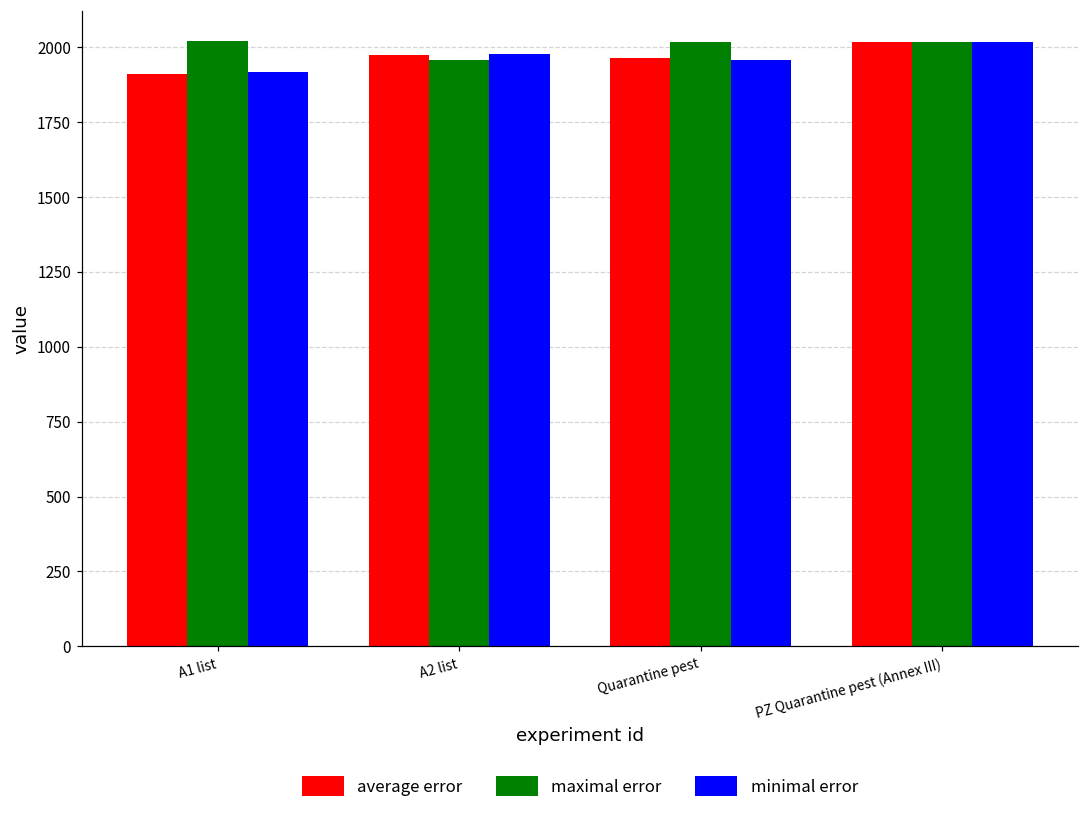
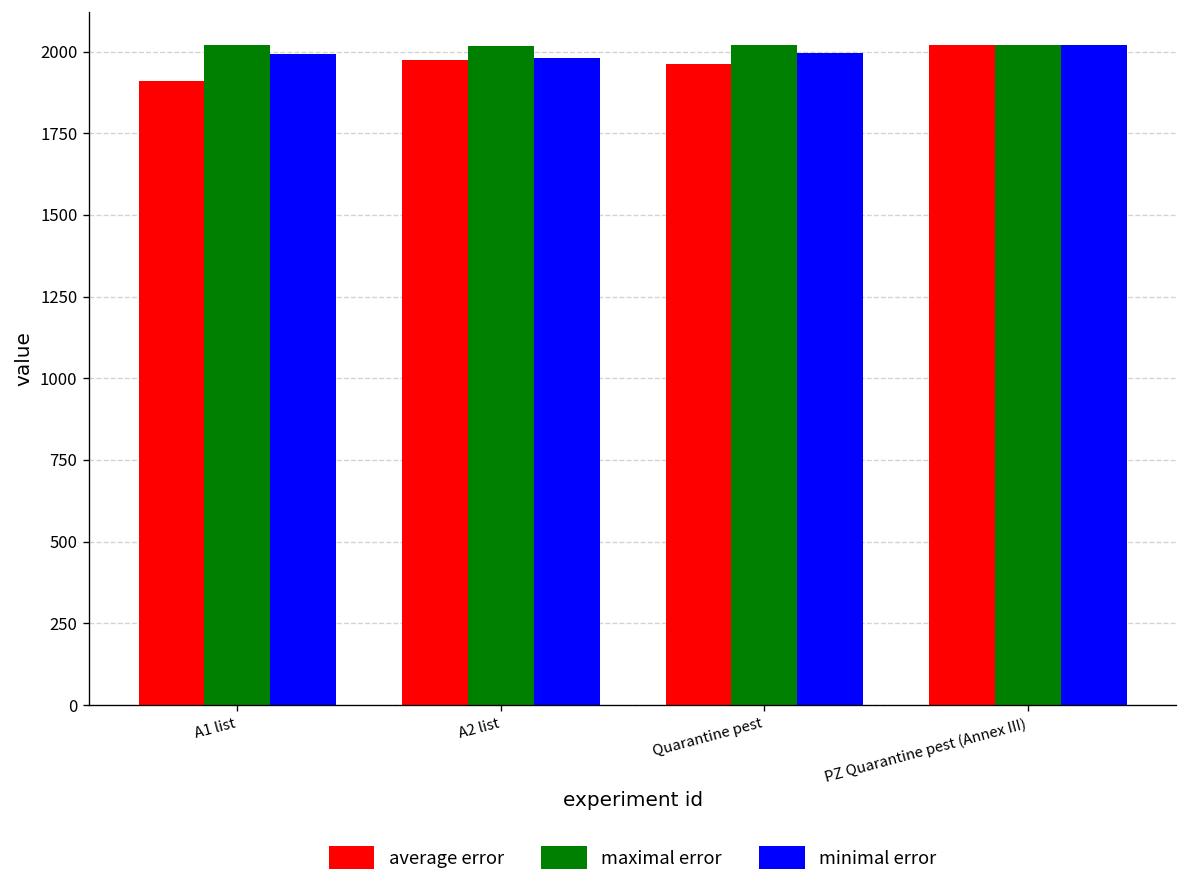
  {
    "average error": {
      "A1 list": 1910,
      "A2 list": 1970,
      "Quarantine pest": 1960,
      "PZ Quarantine pest (Annex III)": 2020
    },
    "maximal error": {
      "A1 list": 2020,
-     "A2 list": 1960,
+     "A2 list": 2020,
      "Quarantine pest": 2020,
      "PZ Quarantine pest (Annex III)": 2020
    },
    "minimal error": {
-     "A1 list": 1920,
+     "A1 list": 1990,
      "A2 list": 1980,
-     "Quarantine pest": 1960,
+     "Quarantine pest": 2000,
      "PZ Quarantine pest (Annex III)": 2020
    }
  }
